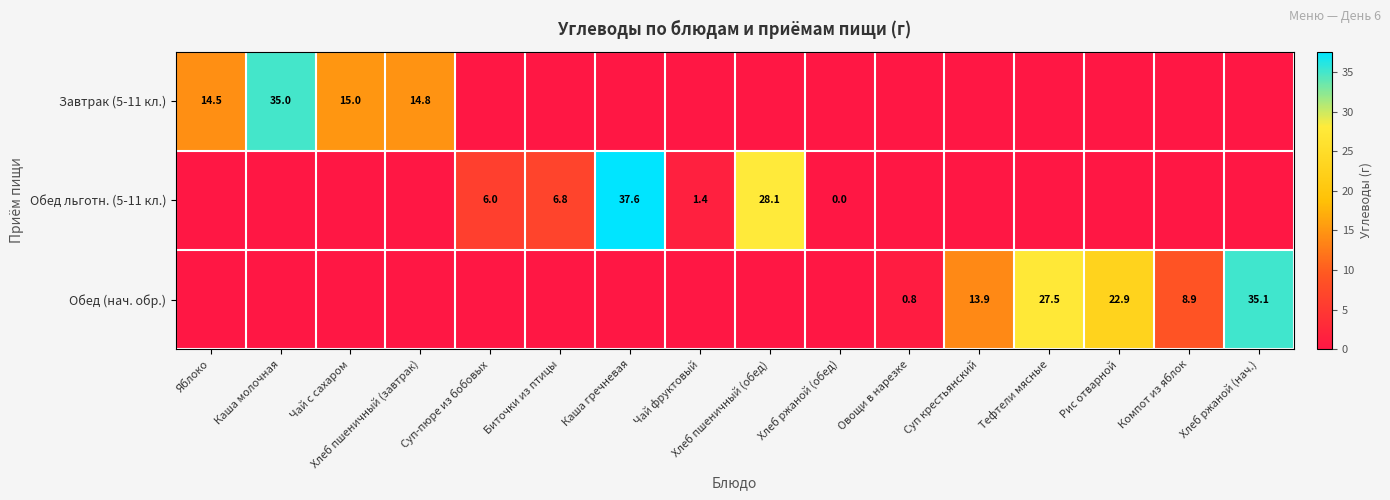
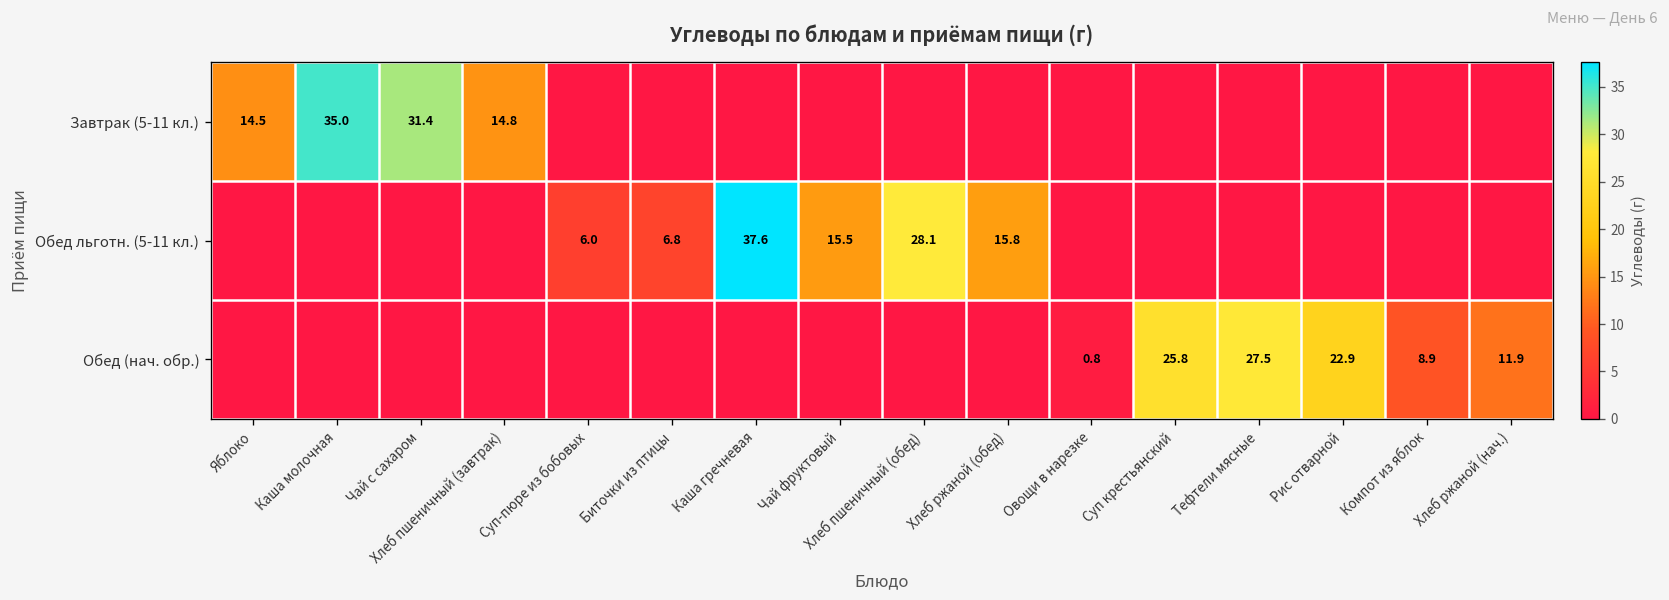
  {
    "Завтрак (5-11 кл.)": {
      "Яблоко": 14.5,
      "Каша молочная": 35.0,
-     "Чай с сахаром": 15.0,
+     "Чай с сахаром": 31.4,
      "Хлеб пшеничный (завтрак)": 14.8
    },
    "Обед льготн. (5-11 кл.)": {
      "Суп-пюре из бобовых": 6.0,
      "Биточки из птицы": 6.8,
      "Каша гречневая": 37.6,
-     "Чай фруктовый": 1.4,
+     "Чай фруктовый": 15.5,
      "Хлеб пшеничный (обед)": 28.1,
-     "Хлеб ржаной (обед)": 0.0
+     "Хлеб ржаной (обед)": 15.8
    },
    "Обед (нач. обр.)": {
      "Овощи в нарезке": 0.8,
-     "Суп крестьянский": 13.9,
+     "Суп крестьянский": 25.8,
      "Тефтели мясные": 27.5,
      "Рис отварной": 22.9,
      "Компот из яблок": 8.9,
-     "Хлеб ржаной (нач.)": 35.1
+     "Хлеб ржаной (нач.)": 11.9
    }
  }
